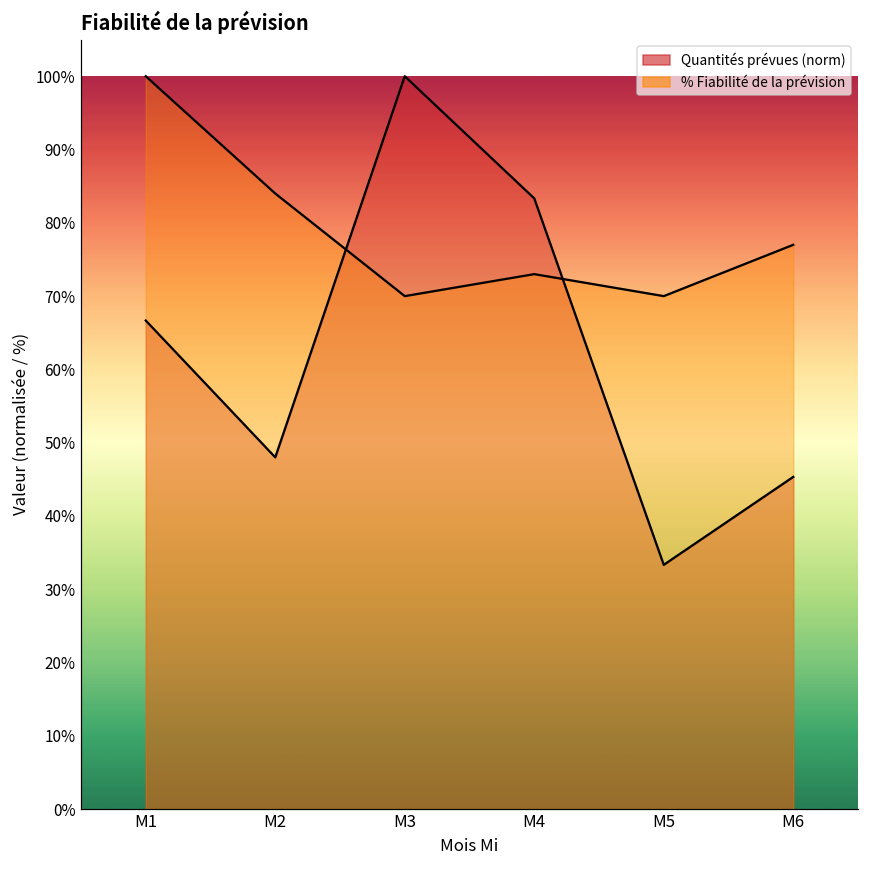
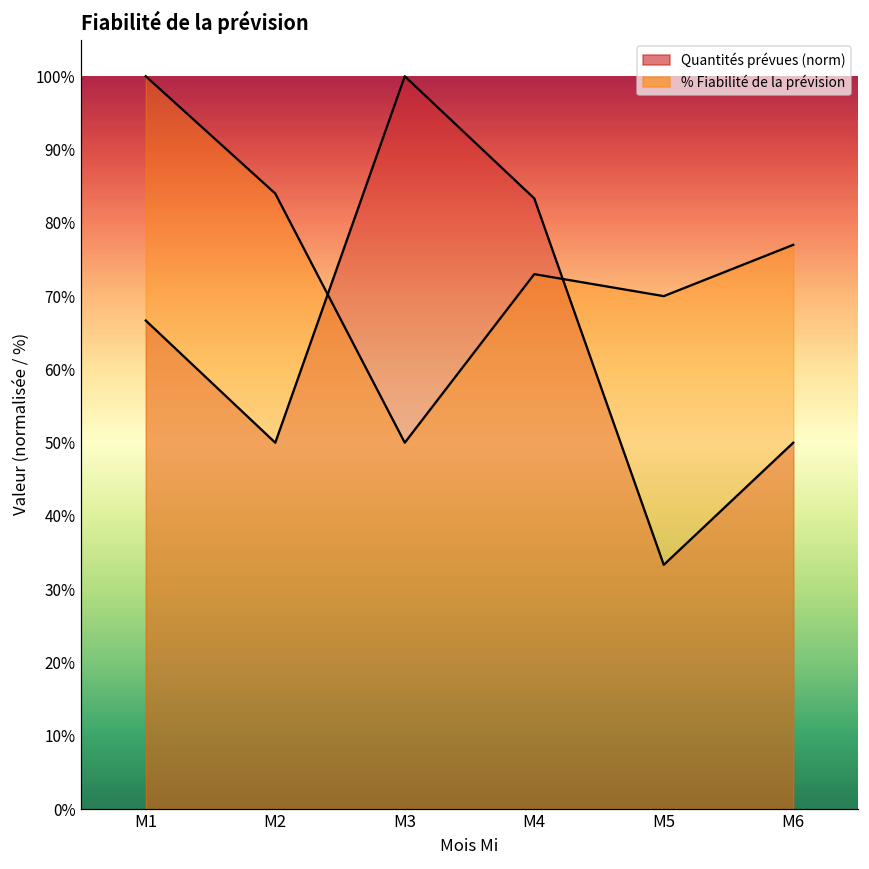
  {
    "Quantités prévues (norm)": {
      "M1": "67%",
-     "M2": "48%",
+     "M2": "50%",
      "M3": "100%",
      "M4": "83%",
      "M5": "33%",
-     "M6": "45%"
+     "M6": "50%"
    },
    "% Fiabilité de la prévision": {
      "M1": "100%",
      "M2": "84%",
-     "M3": "70%",
+     "M3": "50%",
      "M4": "73%",
      "M5": "70%",
      "M6": "77%"
    }
  }
